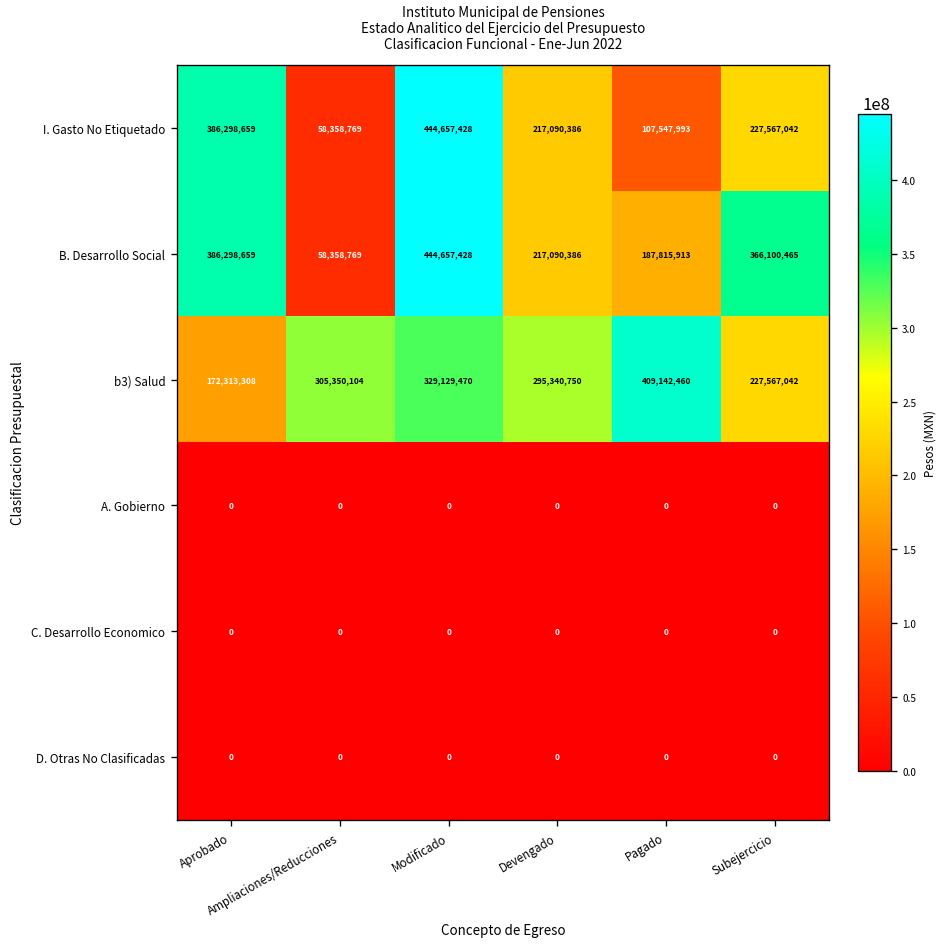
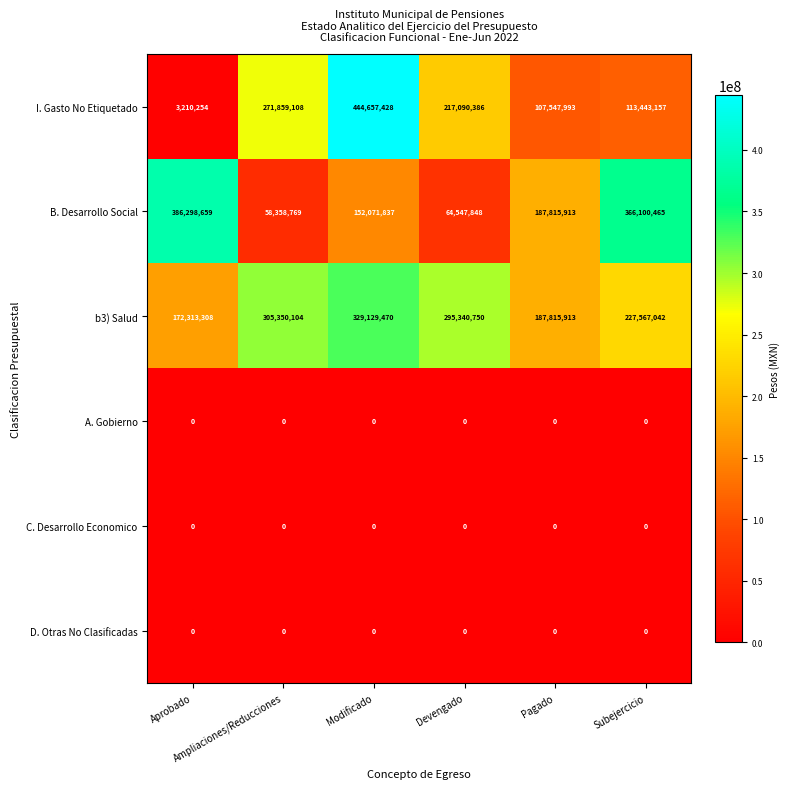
  {
    "I. Gasto No Etiquetado": {
-     "Aprobado": "386,298,659",
-     "Ampliaciones/Reducciones": "58,358,769",
+     "Aprobado": "3,210,254",
+     "Ampliaciones/Reducciones": "271,859,108",
      "Modificado": "444,657,428",
      "Devengado": "217,090,386",
      "Pagado": "107,547,993",
-     "Subejercicio": "227,567,042"
+     "Subejercicio": "113,443,157"
    },
    "B. Desarrollo Social": {
      "Aprobado": "386,298,659",
      "Ampliaciones/Reducciones": "58,358,769",
-     "Modificado": "444,657,428",
-     "Devengado": "217,090,386",
+     "Modificado": "152,071,837",
+     "Devengado": "64,547,848",
      "Pagado": "187,815,913",
      "Subejercicio": "366,100,465"
    },
    "b3) Salud": {
      "Aprobado": "172,313,308",
      "Ampliaciones/Reducciones": "305,350,104",
      "Modificado": "329,129,470",
      "Devengado": "295,340,750",
-     "Pagado": "409,142,460",
+     "Pagado": "187,815,913",
      "Subejercicio": "227,567,042"
    },
    "A. Gobierno": {
      "Aprobado": "0",
      "Ampliaciones/Reducciones": "0",
      "Modificado": "0",
      "Devengado": "0",
      "Pagado": "0",
      "Subejercicio": "0"
    },
    "C. Desarrollo Economico": {
      "Aprobado": "0",
      "Ampliaciones/Reducciones": "0",
      "Modificado": "0",
      "Devengado": "0",
      "Pagado": "0",
      "Subejercicio": "0"
    },
    "D. Otras No Clasificadas": {
      "Aprobado": "0",
      "Ampliaciones/Reducciones": "0",
      "Modificado": "0",
      "Devengado": "0",
      "Pagado": "0",
      "Subejercicio": "0"
    }
  }
